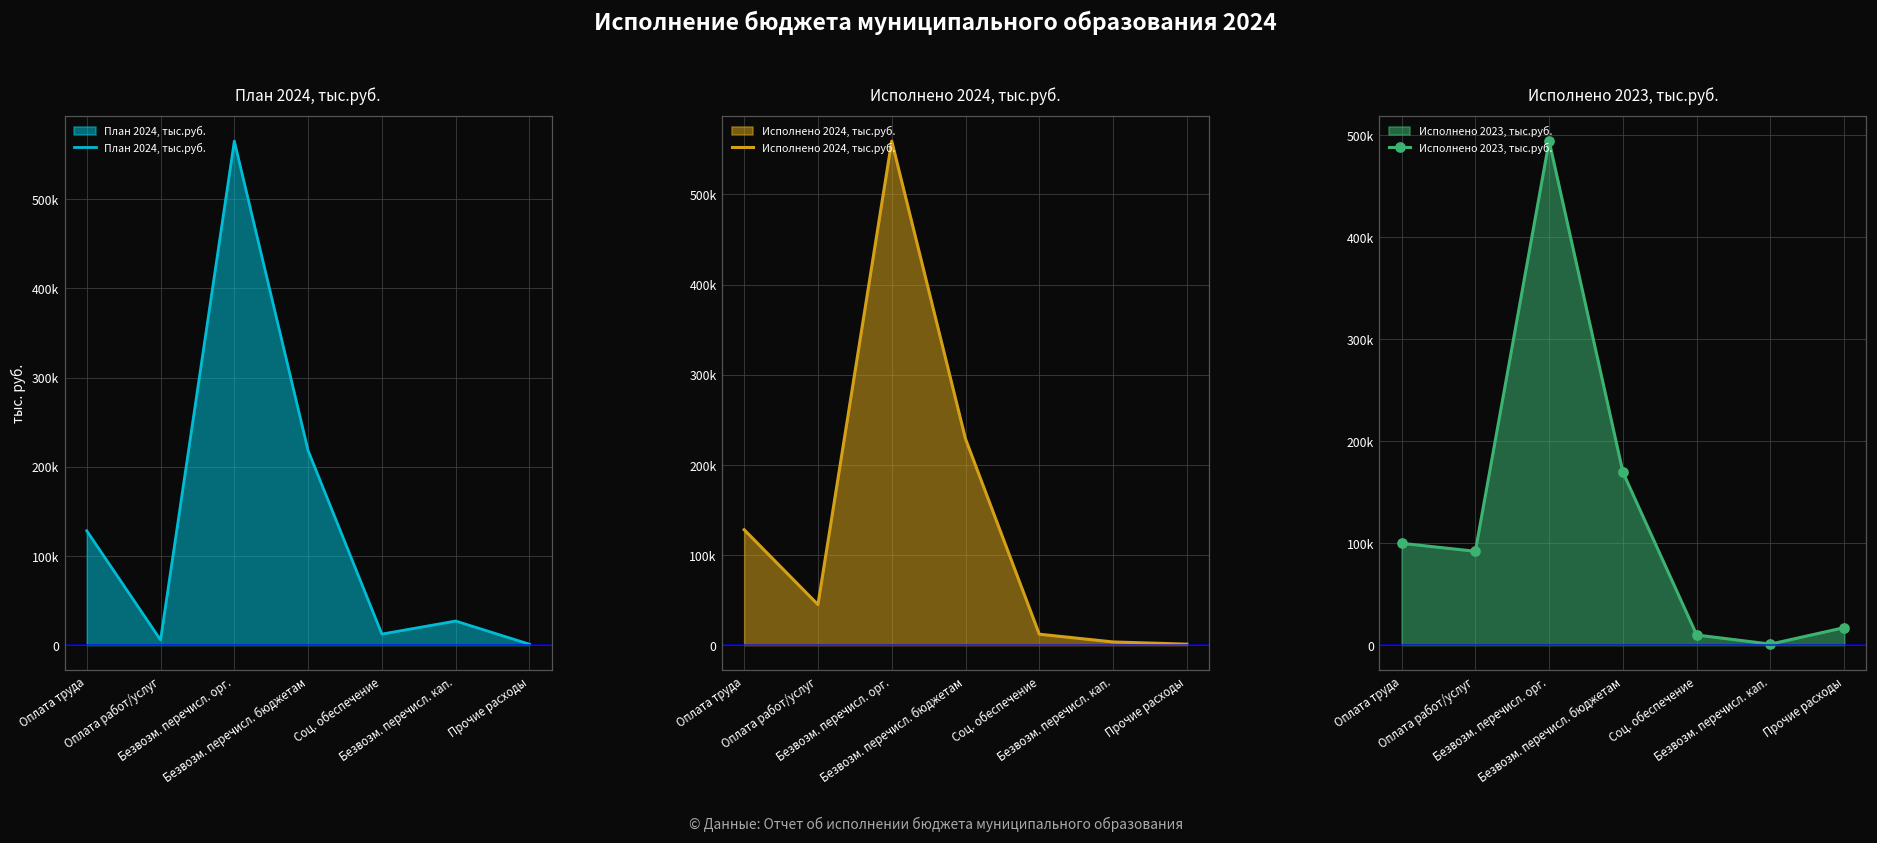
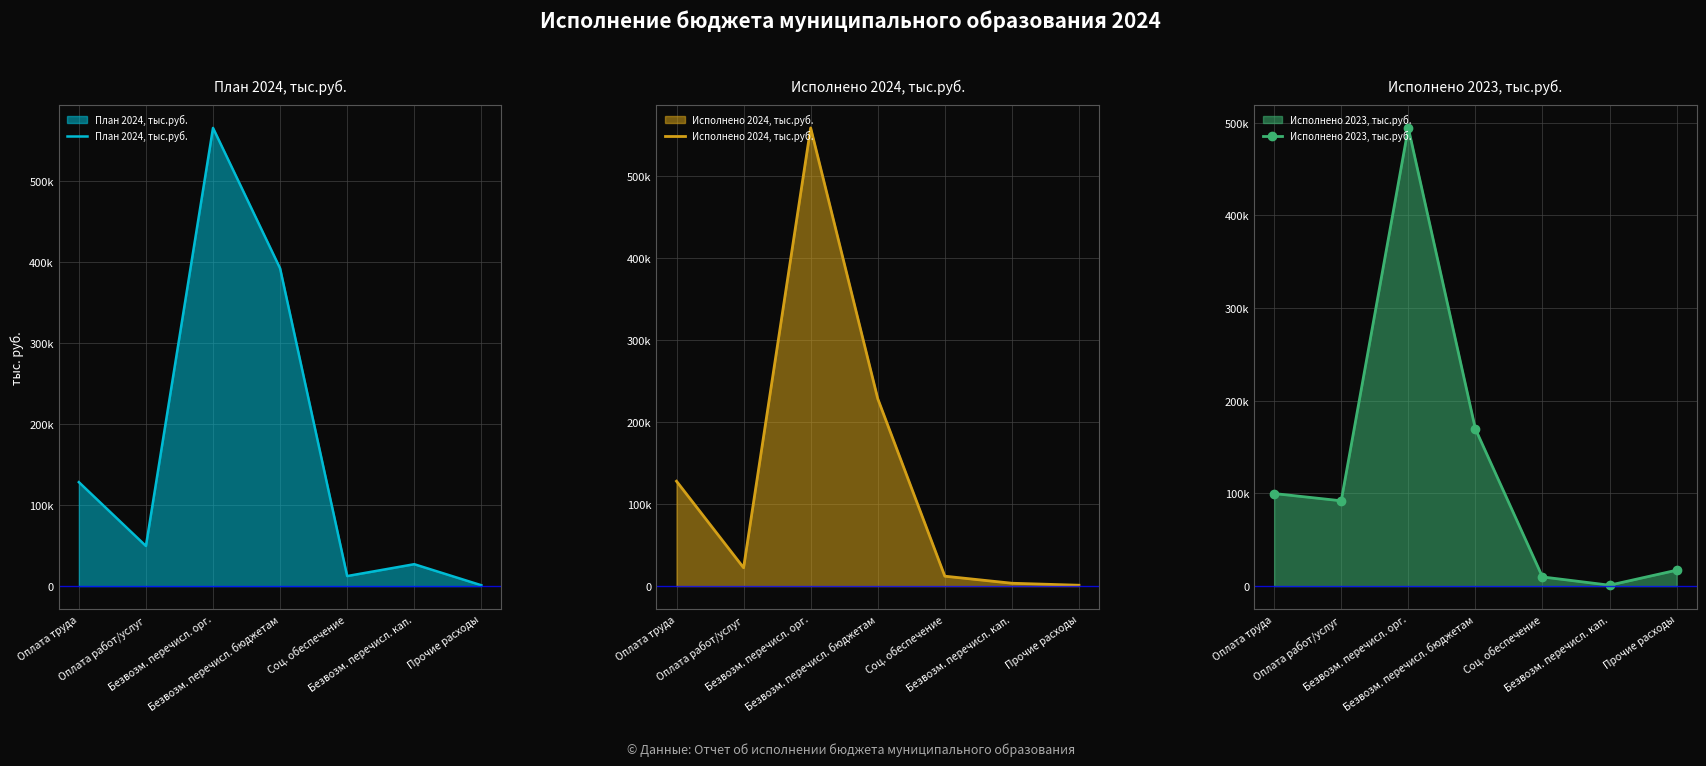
  {
    "План 2024, тыс.руб.": {
      "Оплата труда": 130000,
-     "Оплата работ/услуг": 10000,
+     "Оплата работ/услуг": 50000,
      "Безвозм. перечисл. орг.": 570000,
-     "Безвозм. перечисл. бюджетам": 220000,
+     "Безвозм. перечисл. бюджетам": 390000,
      "Соц. обеспечение": 10000,
      "Безвозм. перечисл. кап.": 30000,
      "Прочие расходы": 0
    },
    "Исполнено 2024, тыс.руб.": {
      "Оплата труда": 130000,
-     "Оплата работ/услуг": 40000,
+     "Оплата работ/услуг": 20000,
      "Безвозм. перечисл. бюджетам": 230000,
      "Соц. обеспечение": 10000,
      "Безвозм. перечисл. кап.": 0,
      "Прочие расходы": 0
    },
    "Исполнено 2023, тыс.руб.": {
      "Оплата труда": 100000,
      "Оплата работ/услуг": 90000,
      "Безвозм. перечисл. бюджетам": 170000,
      "Соц. обеспечение": 10000,
      "Безвозм. перечисл. кап.": 0,
      "Прочие расходы": 20000
    }
  }
